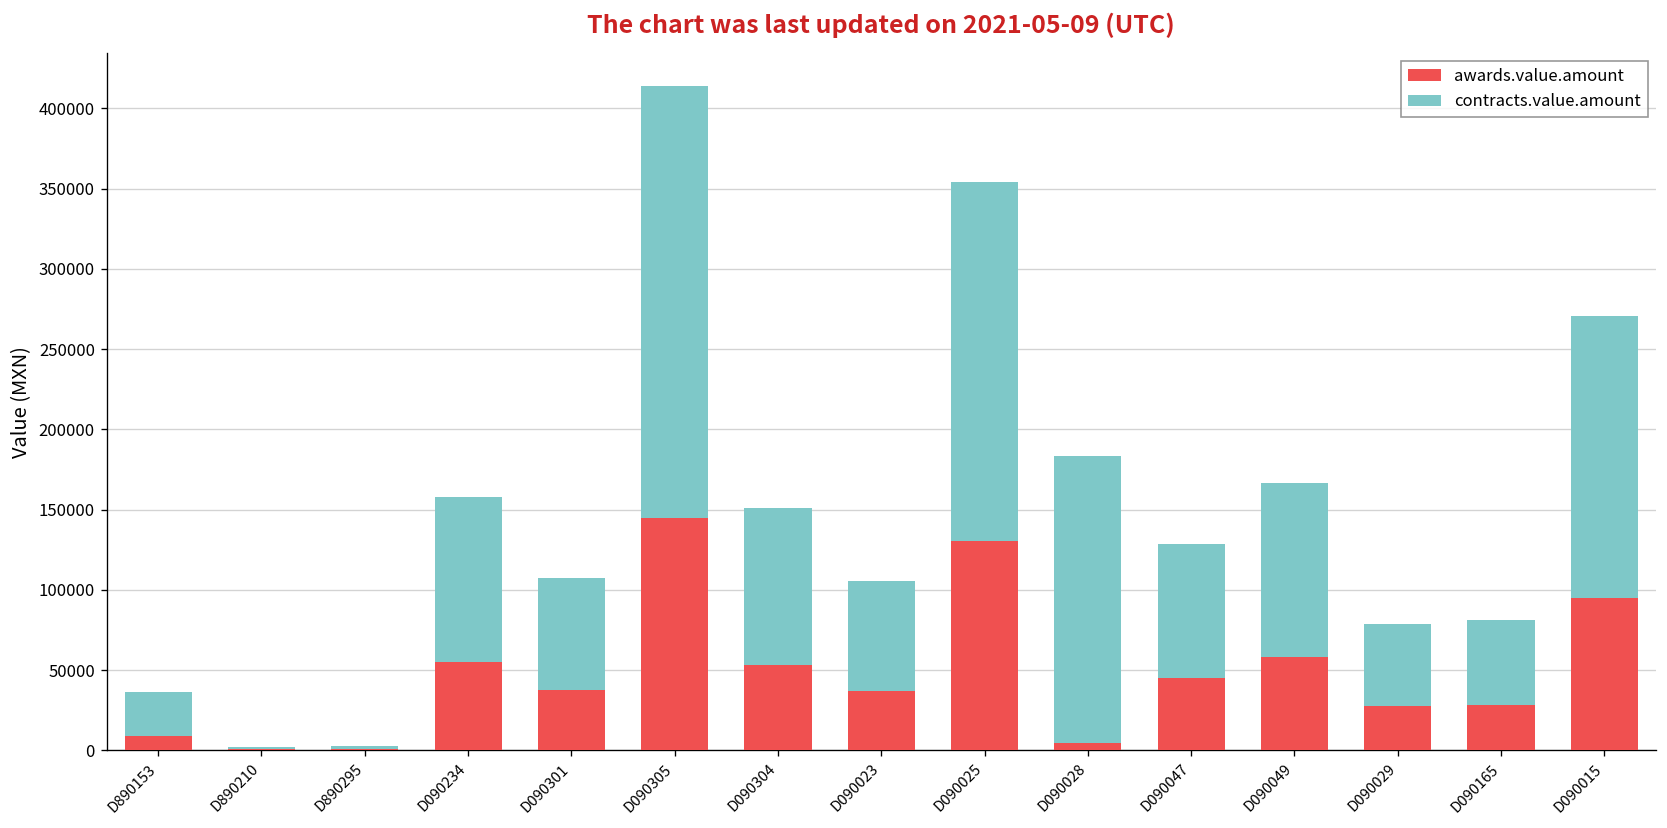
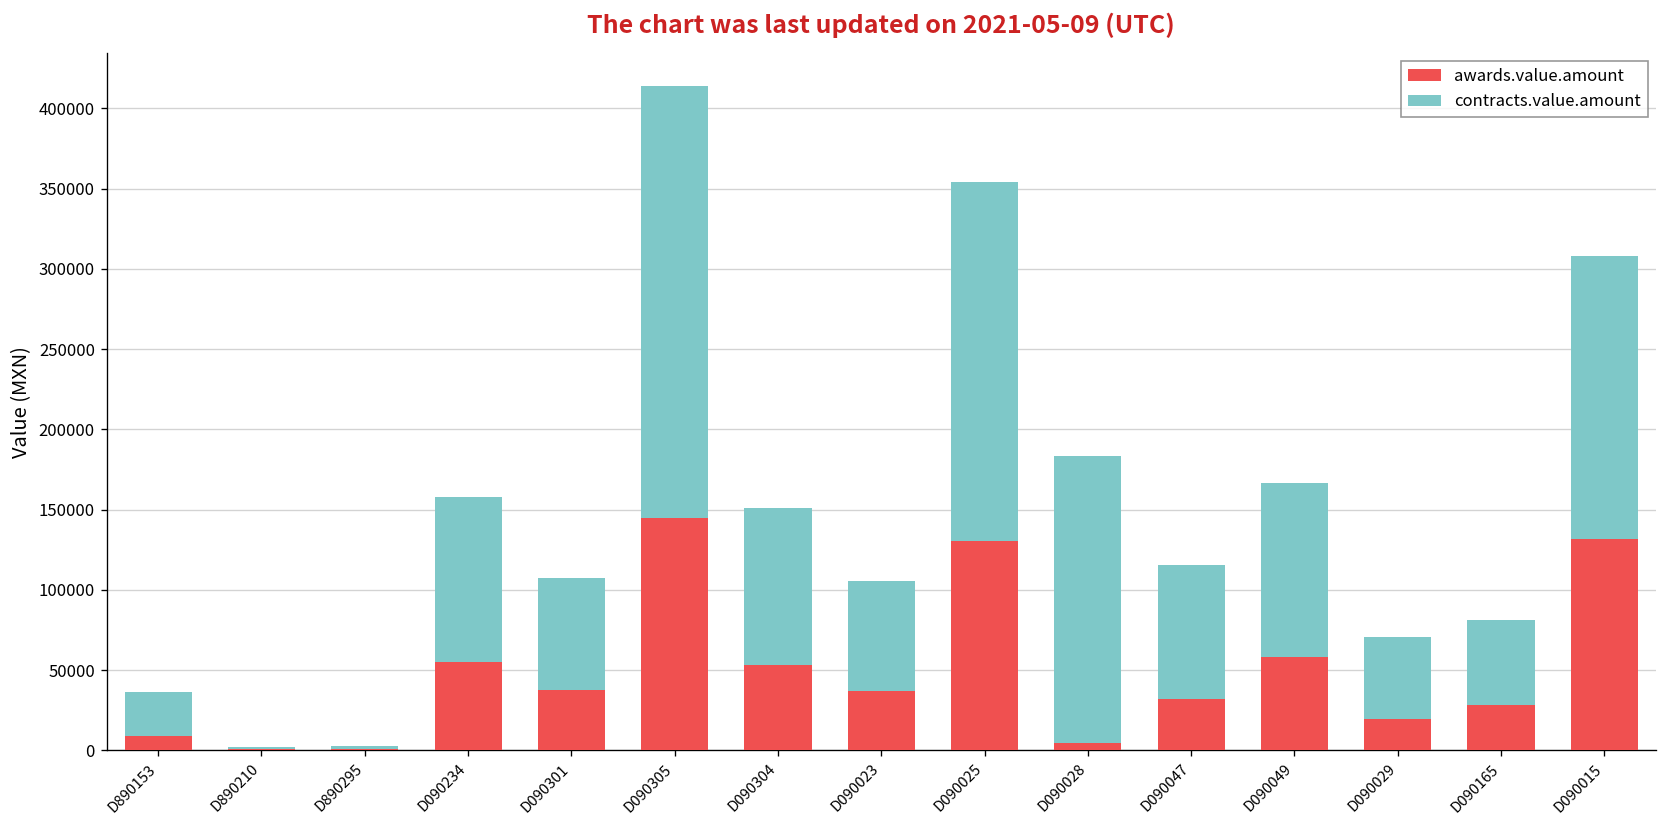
  {
    "awards.value.amount": {
      "D890153": 9000,
      "D090234": 55000,
      "D090301": 38000,
      "D090305": 145000,
      "D090304": 53000,
      "D090023": 37000,
      "D090025": 130000,
      "D090028": 5000,
-     "D090047": 45000,
+     "D090047": 32000,
      "D090049": 58000,
-     "D090029": 28000,
+     "D090029": 20000,
      "D090165": 29000,
-     "D090015": 95000
+     "D090015": 132000
    },
    "contracts.value.amount": {
      "D890153": 28000,
      "D090234": 103000,
      "D090301": 70000,
      "D090305": 269000,
      "D090304": 98000,
      "D090023": 68000,
      "D090025": 224000,
      "D090028": 179000,
      "D090047": 84000,
      "D090049": 108000,
      "D090029": 51000,
      "D090165": 53000,
      "D090015": 176000
    }
  }
